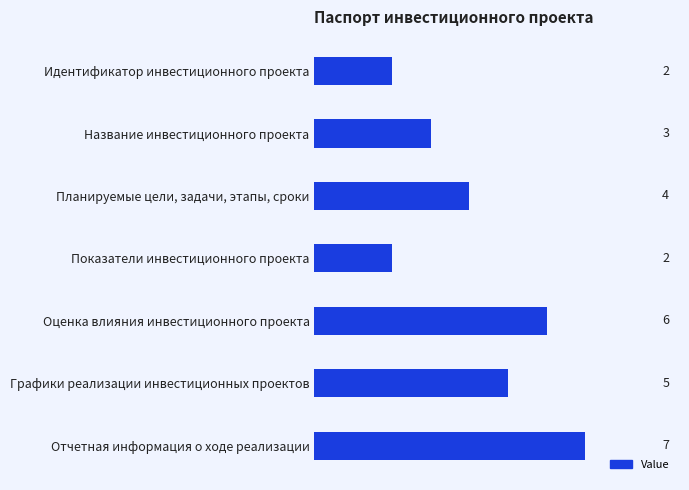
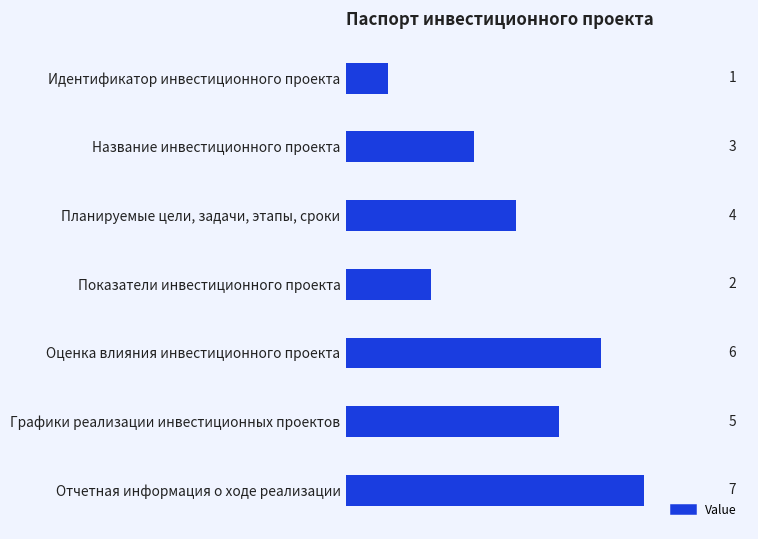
  {
-   "Идентификатор инвестиционного проекта": 2
+   "Идентификатор инвестиционного проекта": 1
  }
